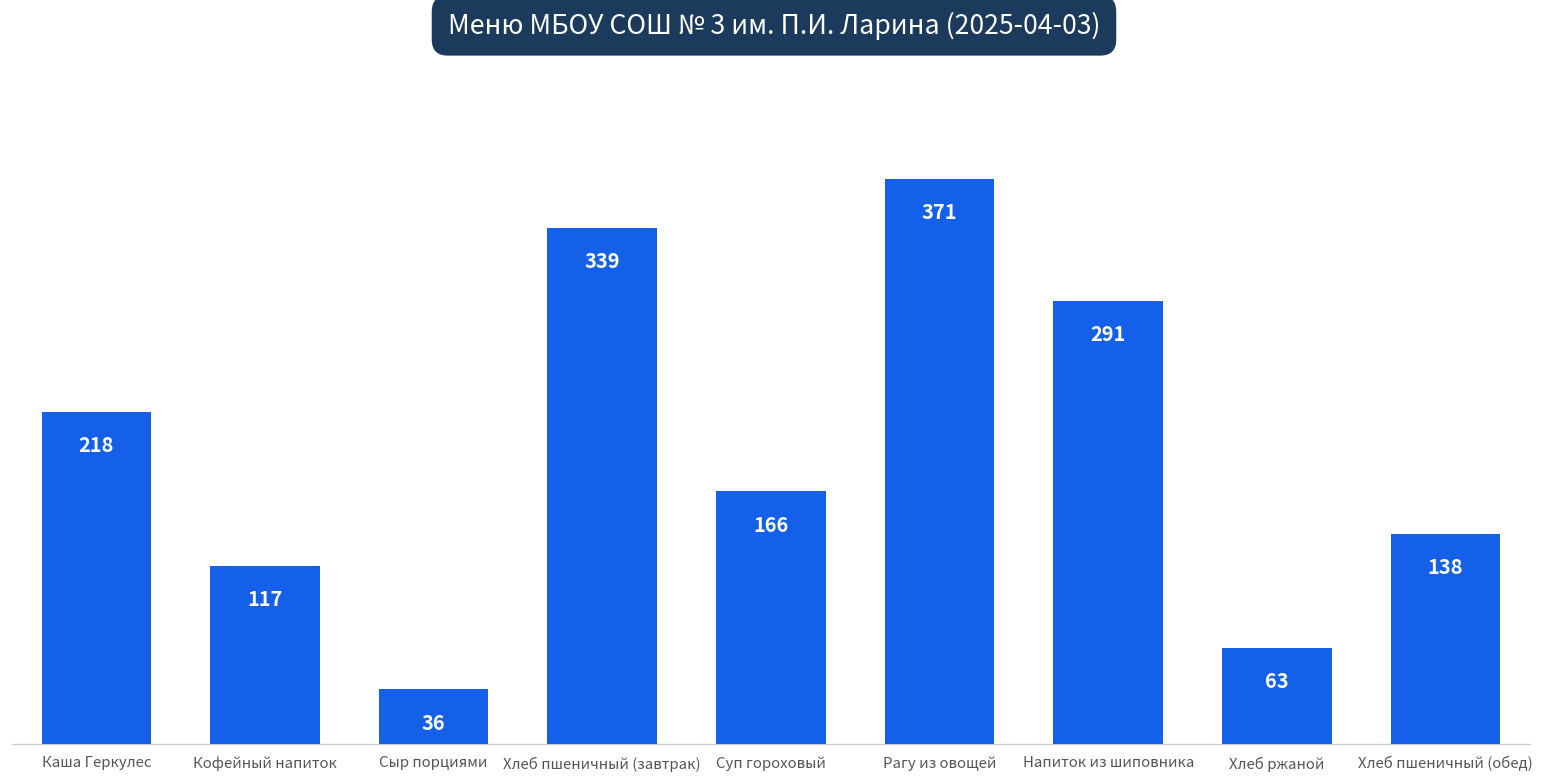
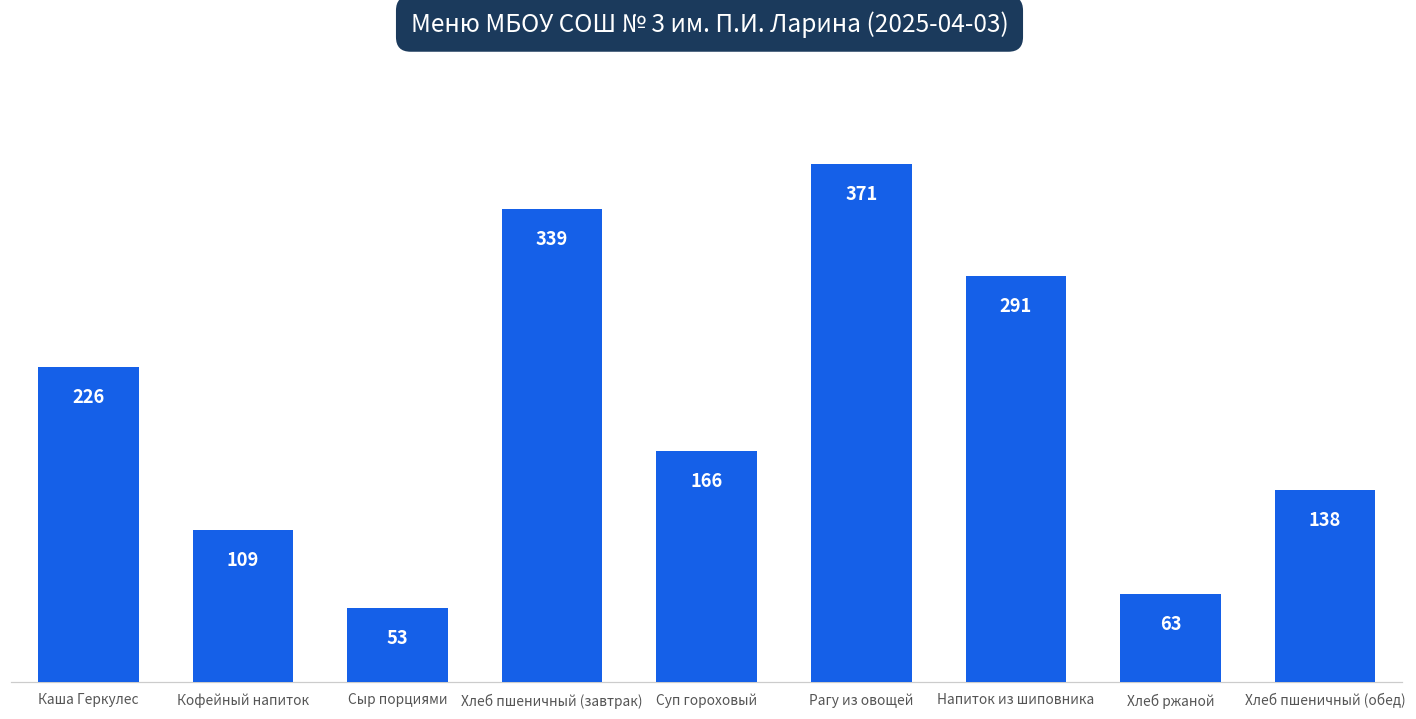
  {
-   "Каша Геркулес": 218,
-   "Кофейный напиток": 117,
-   "Сыр порциями": 36,
+   "Каша Геркулес": 226,
+   "Кофейный напиток": 109,
+   "Сыр порциями": 53,
    "Хлеб пшеничный (завтрак)": 339,
    "Суп гороховый": 166,
    "Рагу из овощей": 371,
    "Напиток из шиповника": 291,
    "Хлеб ржаной": 63,
    "Хлеб пшеничный (обед)": 138
  }
